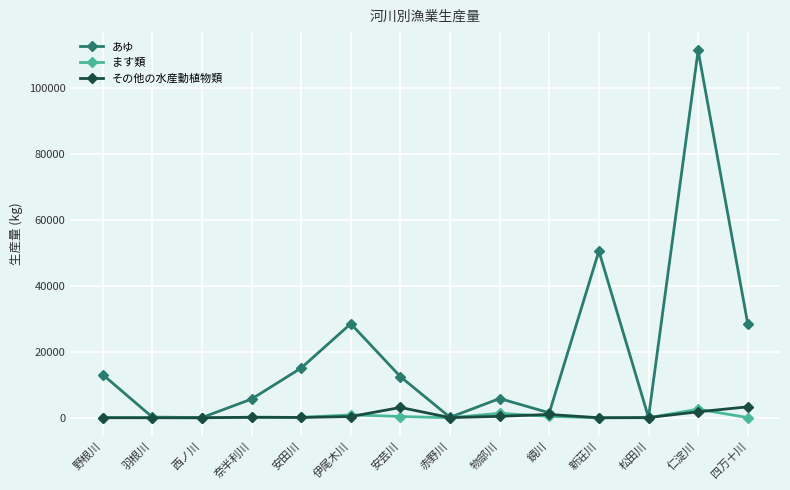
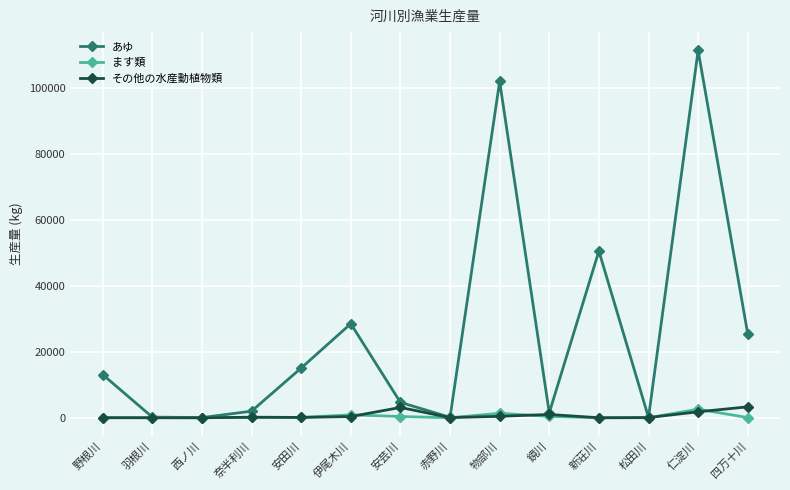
  {
    "あゆ": {
      "野根川": 13000,
-     "奈半利川": 6000,
+     "奈半利川": 2000,
      "安田川": 15000,
      "伊尾木川": 29000,
-     "安芸川": 12000,
-     "物部川": 6000,
+     "安芸川": 5000,
+     "物部川": 102000,
      "新荘川": 51000,
      "仁淀川": 112000,
-     "四万十川": 29000
+     "四万十川": 25000
    },
    "ます類": {
      "安芸川": 0,
      "物部川": 1000,
      "仁淀川": 3000,
      "四万十川": 0
    },
    "その他の水産動植物類": {
      "安芸川": 3000,
      "物部川": 0,
      "仁淀川": 2000,
      "四万十川": 3000
    }
  }
